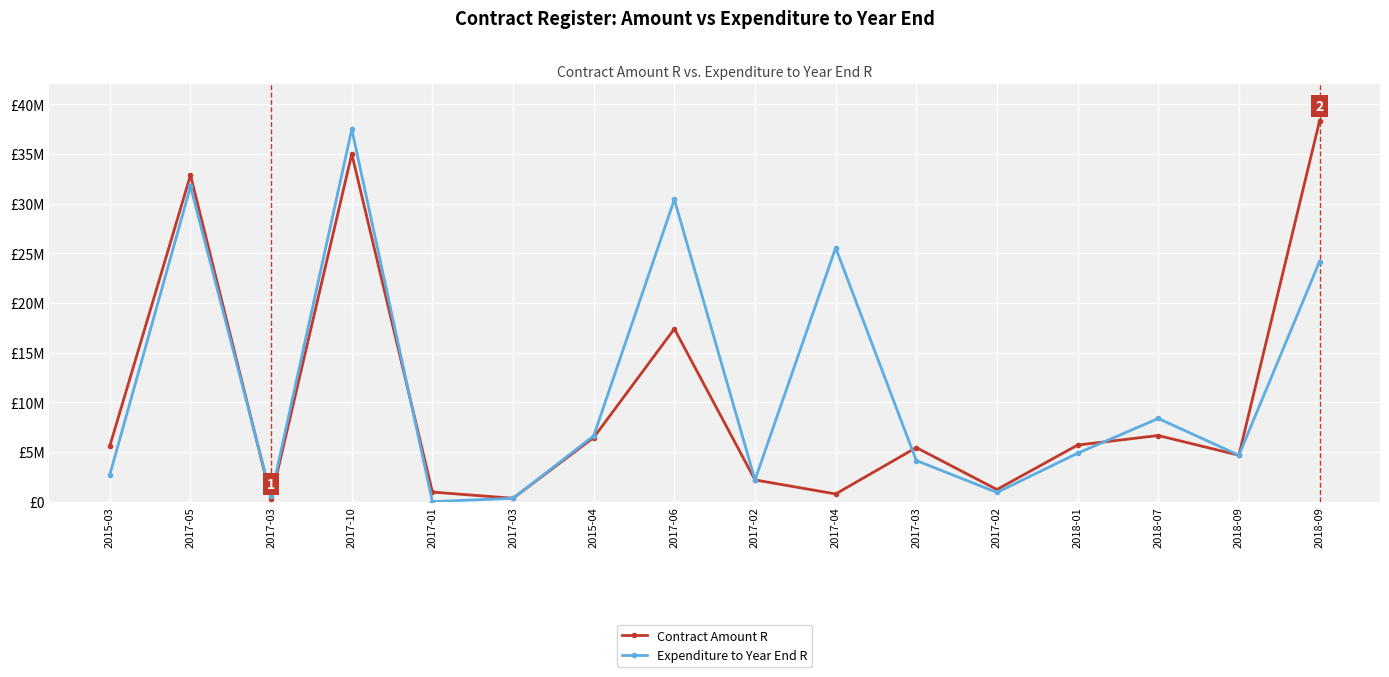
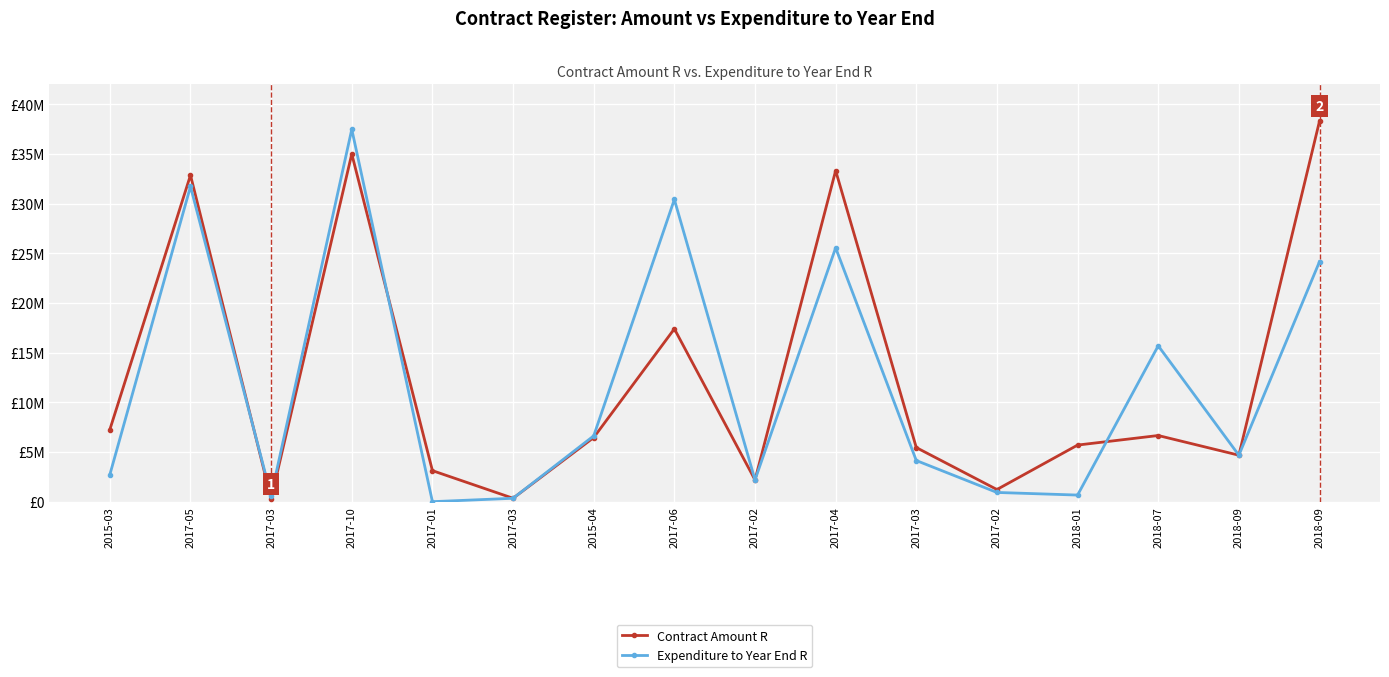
  {
    "Contract Amount R": {
-     "2015-03": "£6000000",
+     "2015-03": "£7000000",
      "2017-05": "£33000000",
      "2017-10": "£35000000",
-     "2017-01": "£1000000",
+     "2017-01": "£3000000",
      "2017-06": "£17000000",
-     "2017-04": "£1000000",
+     "2017-04": "£33000000",
      "2018-01": "£6000000",
      "2018-07": "£7000000"
    },
    "Expenditure to Year End R": {
      "2015-03": "£3000000",
      "2017-05": "£32000000",
      "2017-10": "£37000000",
      "2017-01": "£0",
      "2017-06": "£30000000",
      "2017-04": "£26000000",
-     "2018-01": "£5000000",
-     "2018-07": "£8000000"
+     "2018-01": "£1000000",
+     "2018-07": "£16000000"
    }
  }
